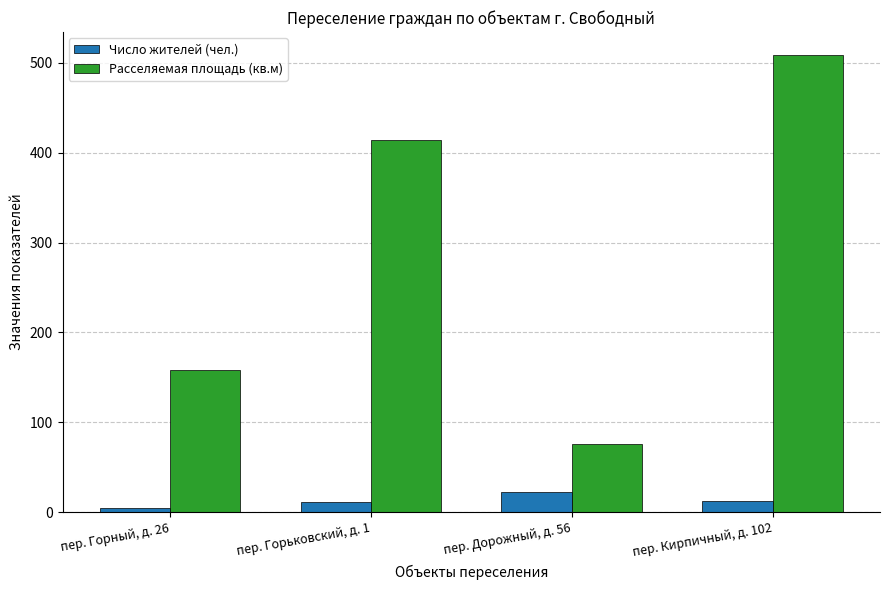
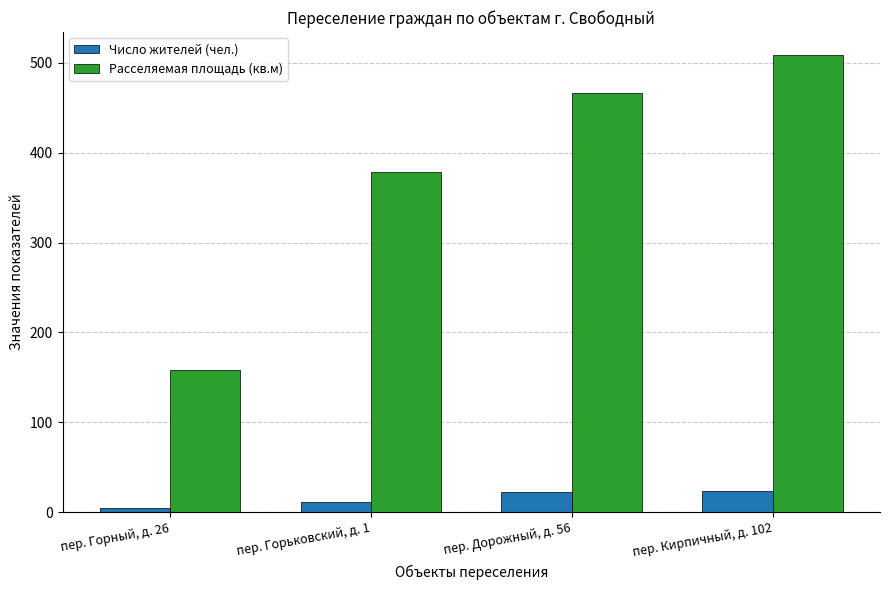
  {
    "Число жителей (чел.)": {
      "пер. Горный, д. 26": 10,
      "пер. Горьковский, д. 1": 10,
      "пер. Дорожный, д. 56": 20,
-     "пер. Кирпичный, д. 102": 10
+     "пер. Кирпичный, д. 102": 20
    },
    "Расселяемая площадь (кв.м)": {
      "пер. Горный, д. 26": 160,
-     "пер. Горьковский, д. 1": 410,
-     "пер. Дорожный, д. 56": 80,
+     "пер. Горьковский, д. 1": 380,
+     "пер. Дорожный, д. 56": 470,
      "пер. Кирпичный, д. 102": 510
    }
  }
